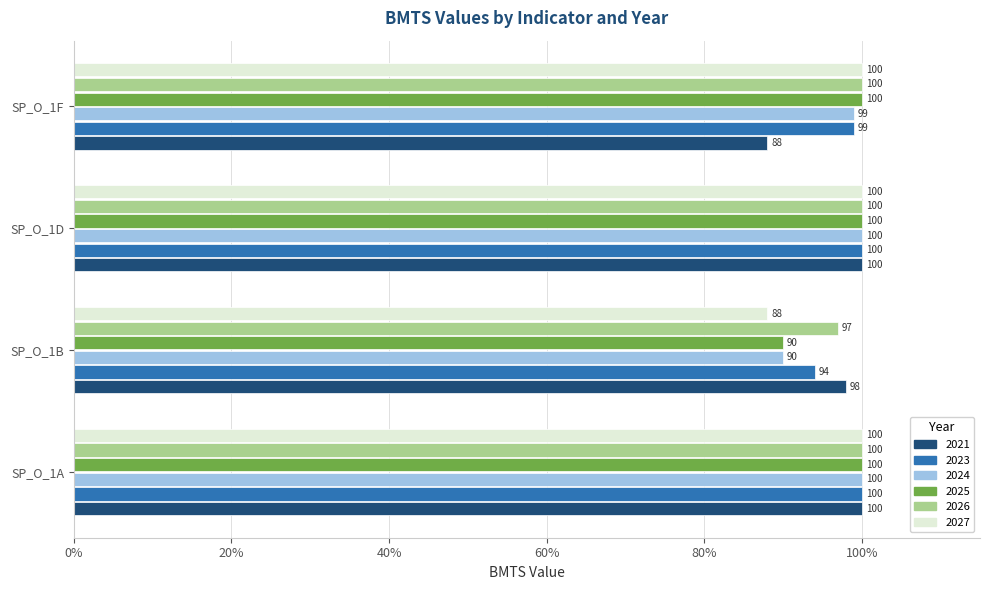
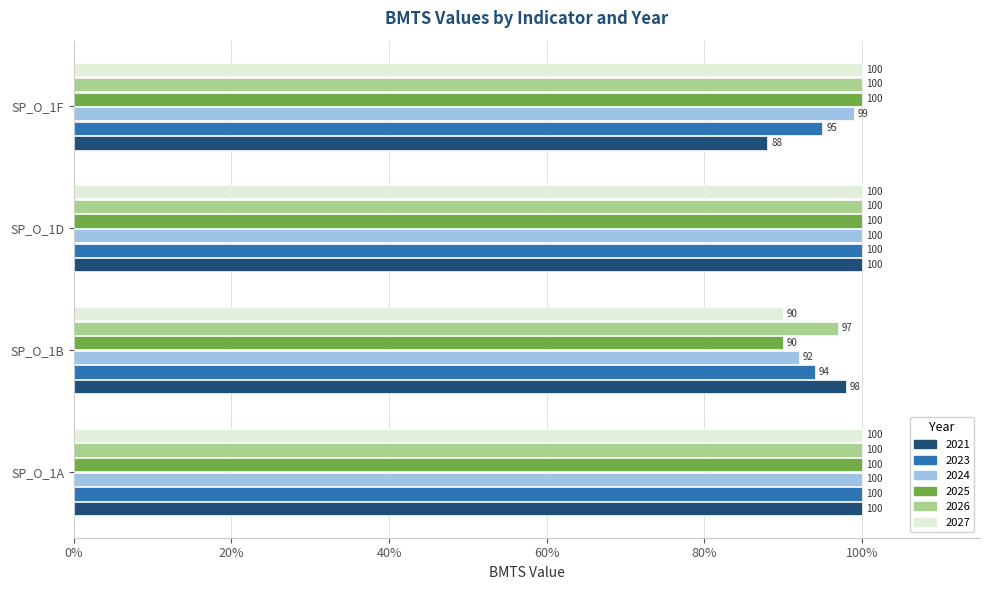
  {
    "2021": {
      "SP_O_1F": 88,
      "SP_O_1D": 100,
      "SP_O_1B": 98,
      "SP_O_1A": 100
    },
    "2023": {
-     "SP_O_1F": 99,
+     "SP_O_1F": 95,
      "SP_O_1D": 100,
      "SP_O_1B": 94,
      "SP_O_1A": 100
    },
    "2024": {
      "SP_O_1F": 99,
      "SP_O_1D": 100,
-     "SP_O_1B": 90,
+     "SP_O_1B": 92,
      "SP_O_1A": 100
    },
    "2025": {
      "SP_O_1F": 100,
      "SP_O_1D": 100,
      "SP_O_1B": 90,
      "SP_O_1A": 100
    },
    "2026": {
      "SP_O_1F": 100,
      "SP_O_1D": 100,
      "SP_O_1B": 97,
      "SP_O_1A": 100
    },
    "2027": {
      "SP_O_1F": 100,
      "SP_O_1D": 100,
-     "SP_O_1B": 88,
+     "SP_O_1B": 90,
      "SP_O_1A": 100
    }
  }
